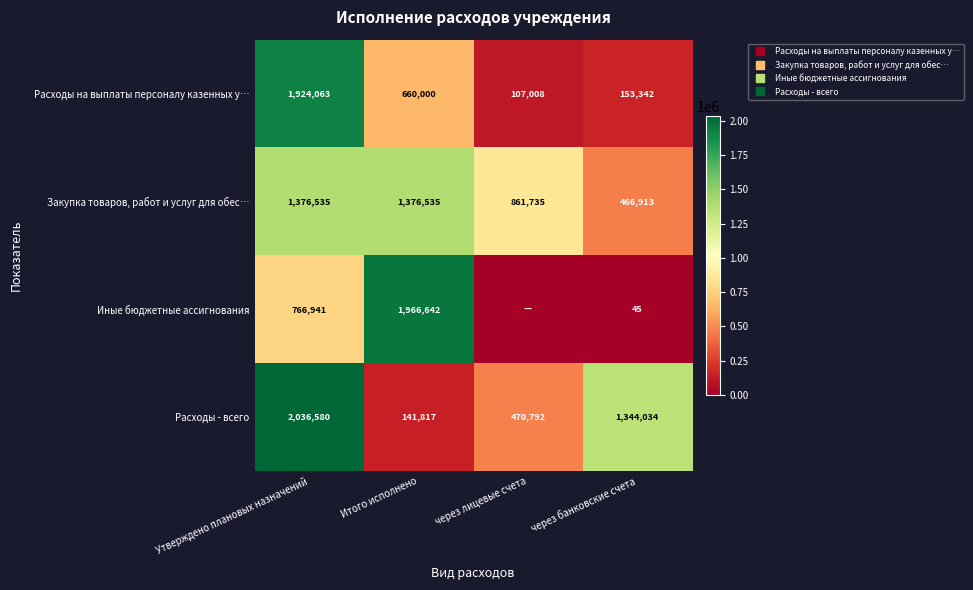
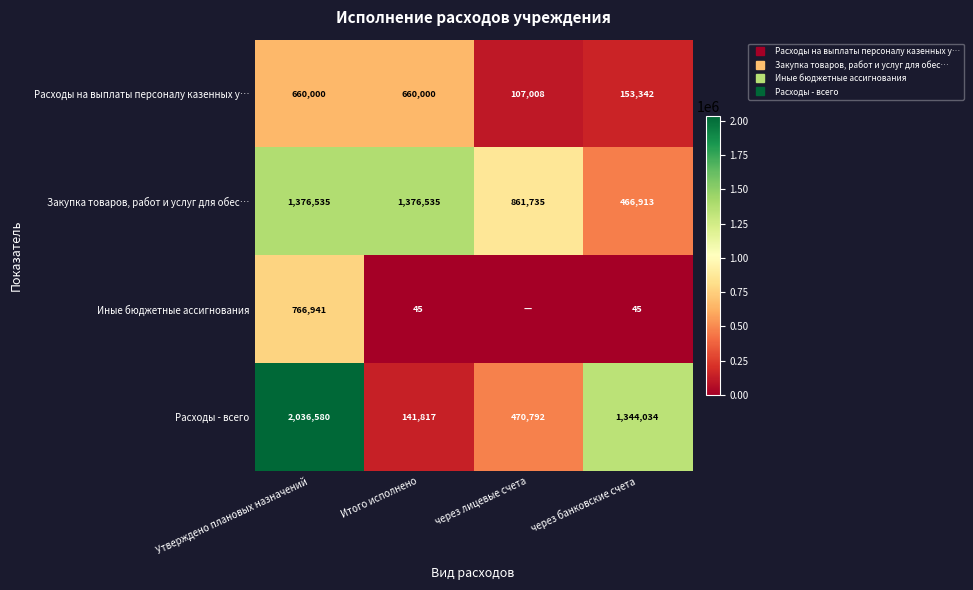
  {
    "Расходы на выплаты персоналу казенных у…": {
-     "Утверждено плановых назначений": "1,924,063",
+     "Утверждено плановых назначений": "660,000",
      "Итого исполнено": "660,000",
      "через лицевые счета": "107,008",
      "через банковские счета": "153,342"
    },
    "Закупка товаров, работ и услуг для обес…": {
      "Утверждено плановых назначений": "1,376,535",
      "Итого исполнено": "1,376,535",
      "через лицевые счета": "861,735",
      "через банковские счета": "466,913"
    },
    "Иные бюджетные ассигнования": {
      "Утверждено плановых назначений": "766,941",
-     "Итого исполнено": "1,966,642",
+     "Итого исполнено": "45",
      "через банковские счета": "45"
    },
    "Расходы - всего": {
      "Утверждено плановых назначений": "2,036,580",
      "Итого исполнено": "141,817",
      "через лицевые счета": "470,792",
      "через банковские счета": "1,344,034"
    }
  }
